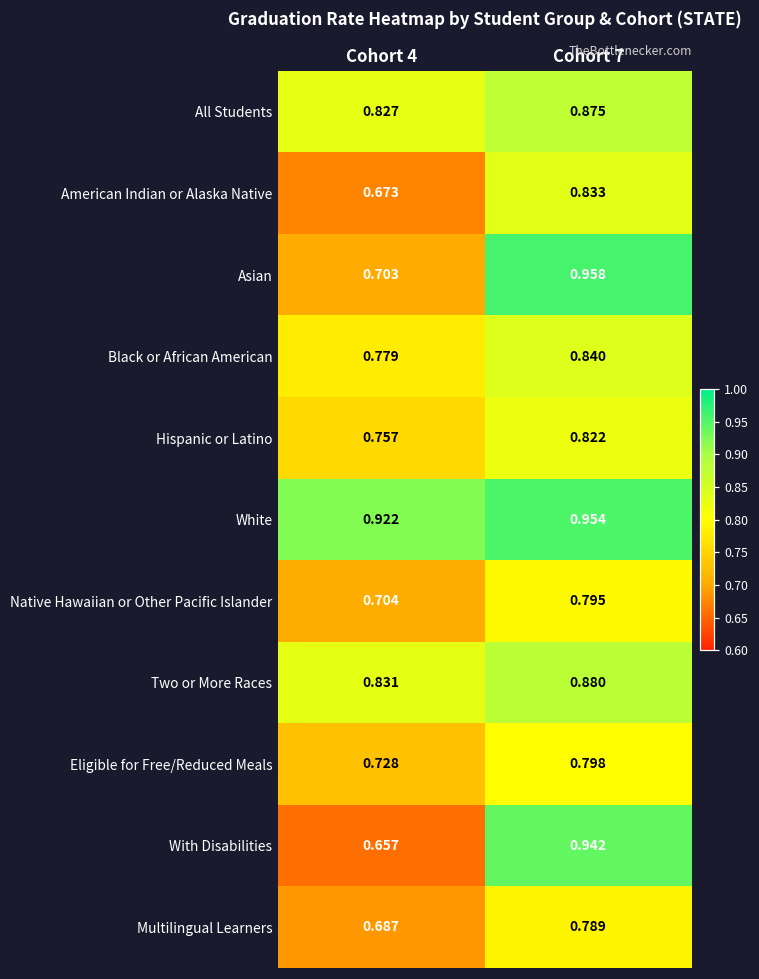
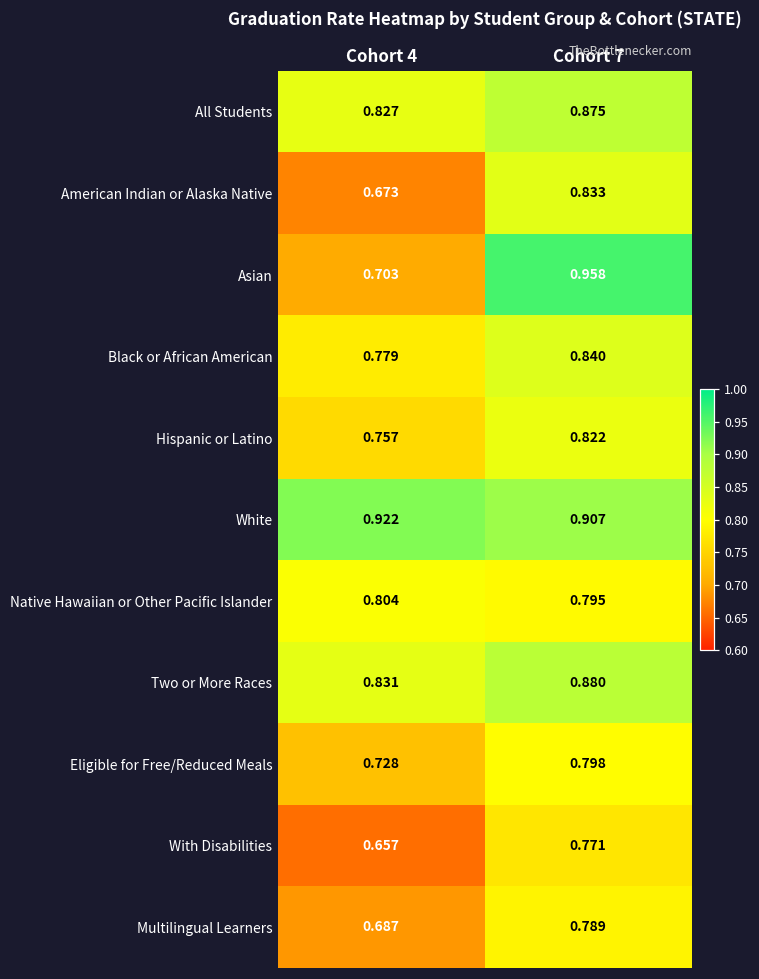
  {
    "All Students": {
      "Cohort 4": 0.827,
      "Cohort 7": 0.875
    },
    "American Indian or Alaska Native": {
      "Cohort 4": 0.673,
      "Cohort 7": 0.833
    },
    "Asian": {
      "Cohort 4": 0.703,
      "Cohort 7": 0.958
    },
    "Black or African American": {
      "Cohort 4": 0.779,
      "Cohort 7": 0.840
    },
    "Hispanic or Latino": {
      "Cohort 4": 0.757,
      "Cohort 7": 0.822
    },
    "White": {
      "Cohort 4": 0.922,
-     "Cohort 7": 0.954
+     "Cohort 7": 0.907
    },
    "Native Hawaiian or Other Pacific Islander": {
-     "Cohort 4": 0.704,
+     "Cohort 4": 0.804,
      "Cohort 7": 0.795
    },
    "Two or More Races": {
      "Cohort 4": 0.831,
      "Cohort 7": 0.880
    },
    "Eligible for Free/Reduced Meals": {
      "Cohort 4": 0.728,
      "Cohort 7": 0.798
    },
    "With Disabilities": {
      "Cohort 4": 0.657,
-     "Cohort 7": 0.942
+     "Cohort 7": 0.771
    },
    "Multilingual Learners": {
      "Cohort 4": 0.687,
      "Cohort 7": 0.789
    }
  }
